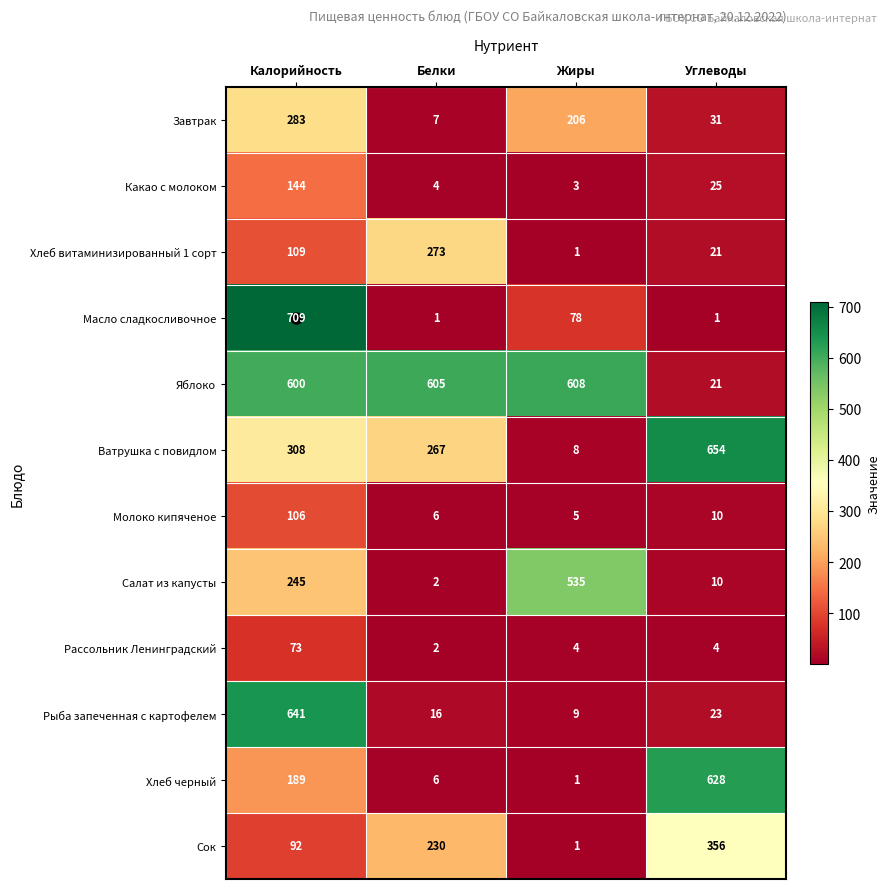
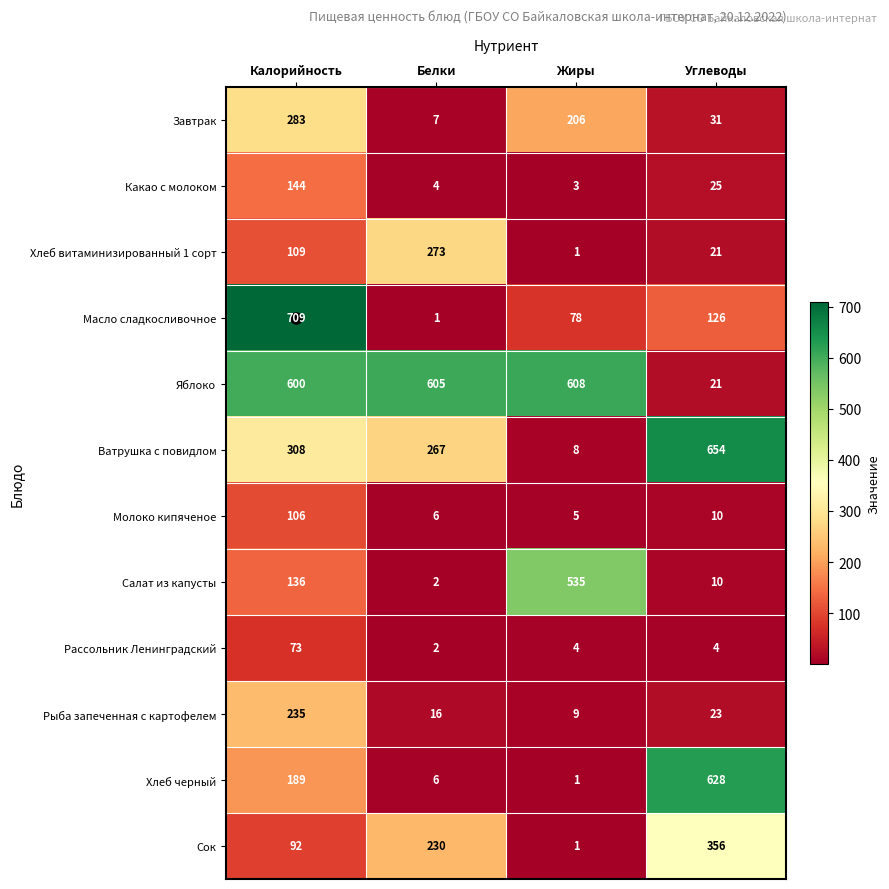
  {
    "Завтрак": {
      "Калорийность": 283,
      "Белки": 7,
      "Жиры": 206,
      "Углеводы": 31
    },
    "Какао с молоком": {
      "Калорийность": 144,
      "Белки": 4,
      "Жиры": 3,
      "Углеводы": 25
    },
    "Хлеб витаминизированный 1 сорт": {
      "Калорийность": 109,
      "Белки": 273,
      "Жиры": 1,
      "Углеводы": 21
    },
    "Масло сладкосливочное": {
      "Белки": 1,
      "Жиры": 78,
-     "Углеводы": 1
+     "Углеводы": 126
    },
    "Яблоко": {
      "Калорийность": 600,
      "Белки": 605,
      "Жиры": 608,
      "Углеводы": 21
    },
    "Ватрушка с повидлом": {
      "Калорийность": 308,
      "Белки": 267,
      "Жиры": 8,
      "Углеводы": 654
    },
    "Молоко кипяченое": {
      "Калорийность": 106,
      "Белки": 6,
      "Жиры": 5,
      "Углеводы": 10
    },
    "Салат из капусты": {
-     "Калорийность": 245,
+     "Калорийность": 136,
      "Белки": 2,
      "Жиры": 535,
      "Углеводы": 10
    },
    "Рассольник Ленинградский": {
      "Калорийность": 73,
      "Белки": 2,
      "Жиры": 4,
      "Углеводы": 4
    },
    "Рыба запеченная с картофелем": {
-     "Калорийность": 641,
+     "Калорийность": 235,
      "Белки": 16,
      "Жиры": 9,
      "Углеводы": 23
    },
    "Хлеб черный": {
      "Калорийность": 189,
      "Белки": 6,
      "Жиры": 1,
      "Углеводы": 628
    },
    "Сок": {
      "Калорийность": 92,
      "Белки": 230,
      "Жиры": 1,
      "Углеводы": 356
    }
  }
